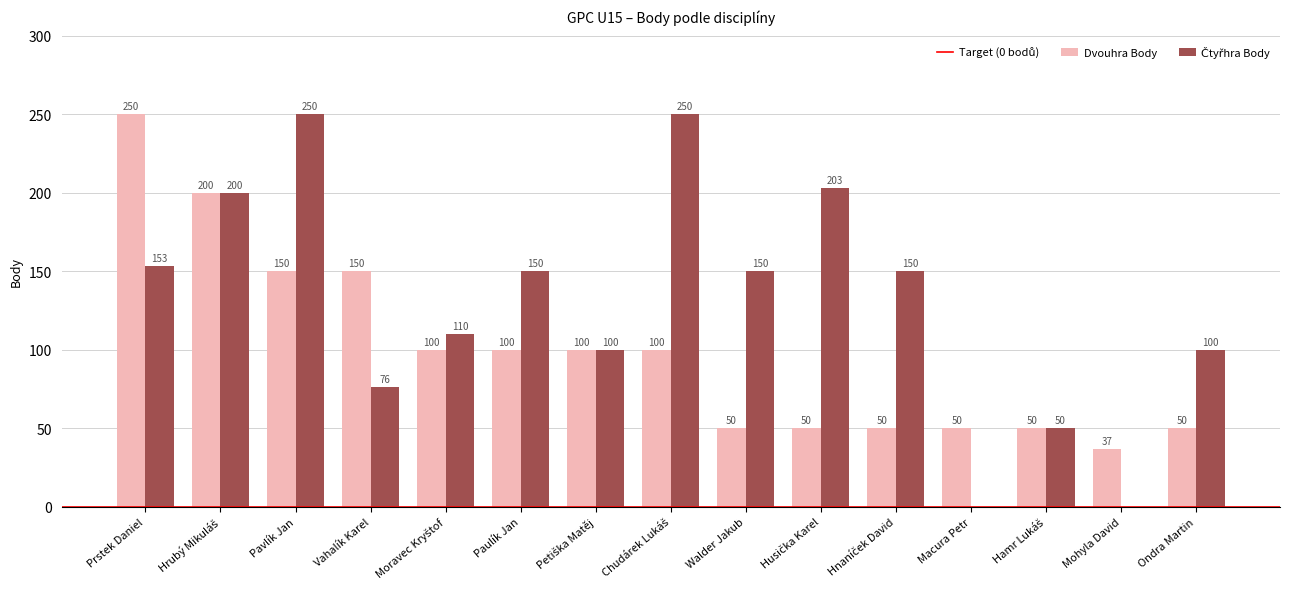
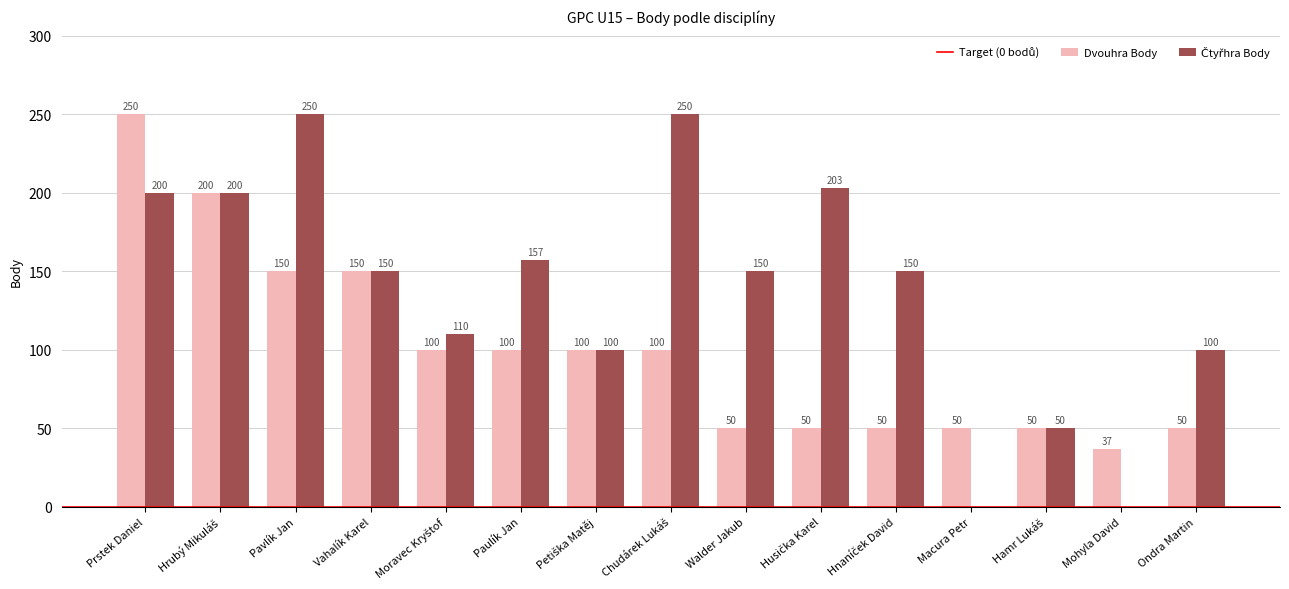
  {
    "Dvouhra Body": {
      "Prstek Daniel": 250,
      "Hrubý Mikuláš": 200,
      "Pavlík Jan": 150,
      "Vahalík Karel": 150,
      "Moravec Kryštof": 100,
      "Paulík Jan": 100,
      "Petiška Matěj": 100,
      "Chudárek Lukáš": 100,
      "Walder Jakub": 50,
      "Husička Karel": 50,
      "Hnaníček David": 50,
      "Macura Petr": 50,
      "Hamr Lukáš": 50,
      "Mohyla David": 37,
      "Ondra Martin": 50
    },
    "Čtyřhra Body": {
-     "Prstek Daniel": 153,
+     "Prstek Daniel": 200,
      "Hrubý Mikuláš": 200,
      "Pavlík Jan": 250,
-     "Vahalík Karel": 76,
+     "Vahalík Karel": 150,
      "Moravec Kryštof": 110,
-     "Paulík Jan": 150,
+     "Paulík Jan": 157,
      "Petiška Matěj": 100,
      "Chudárek Lukáš": 250,
      "Walder Jakub": 150,
      "Husička Karel": 203,
      "Hnaníček David": 150,
      "Hamr Lukáš": 50,
      "Ondra Martin": 100
    }
  }
